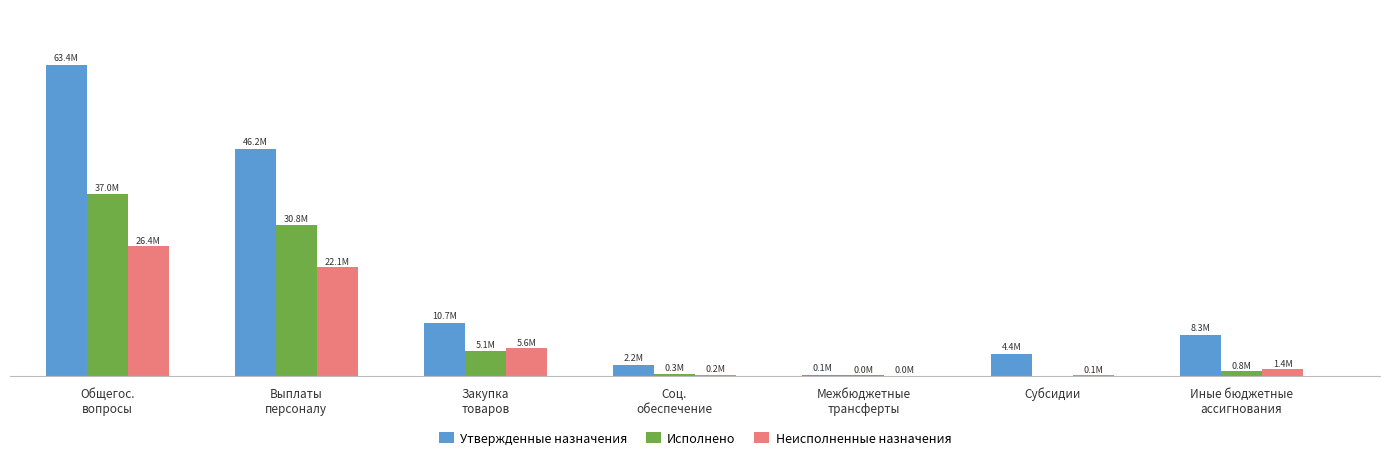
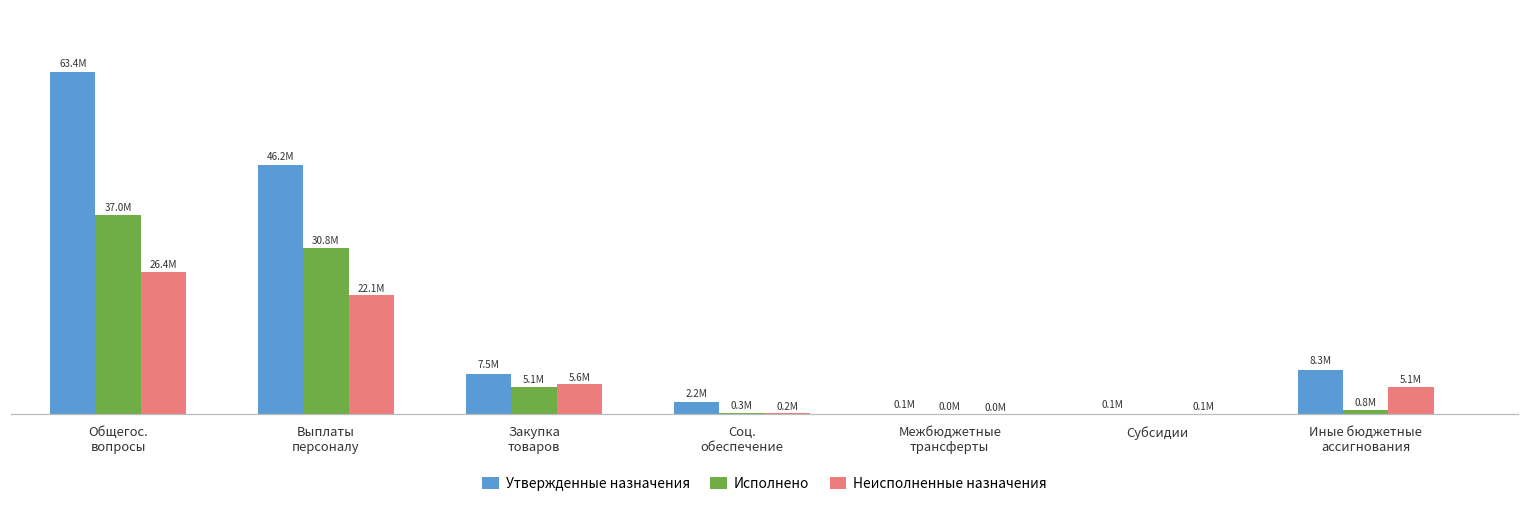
  {
    "Утвержденные назначения": {
      "Общегос. вопросы": "63.4M",
      "Выплаты персоналу": "46.2M",
-     "Закупка товаров": "10.7M",
+     "Закупка товаров": "7.5M",
      "Соц. обеспечение": "2.2M",
      "Межбюджетные трансферты": "0.1M",
-     "Субсидии": "4.4M",
+     "Субсидии": "0.1M",
      "Иные бюджетные ассигнования": "8.3M"
    },
    "Исполнено": {
      "Общегос. вопросы": "37.0M",
      "Выплаты персоналу": "30.8M",
      "Закупка товаров": "5.1M",
      "Соц. обеспечение": "0.3M",
      "Иные бюджетные ассигнования": "0.8M"
    },
    "Неисполненные назначения": {
      "Общегос. вопросы": "26.4M",
      "Выплаты персоналу": "22.1M",
      "Закупка товаров": "5.6M",
      "Соц. обеспечение": "0.2M",
      "Субсидии": "0.1M",
-     "Иные бюджетные ассигнования": "1.4M"
+     "Иные бюджетные ассигнования": "5.1M"
    }
  }
